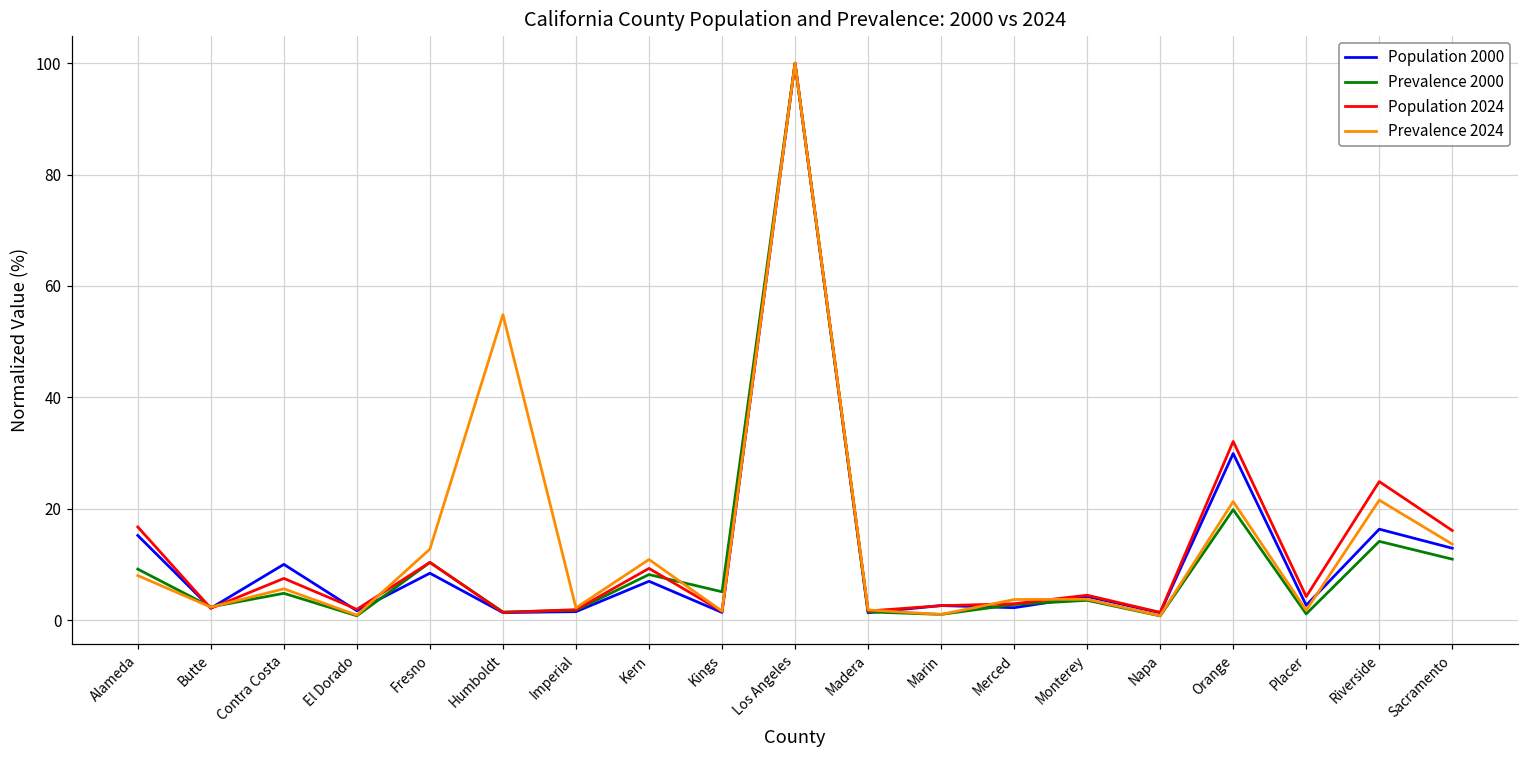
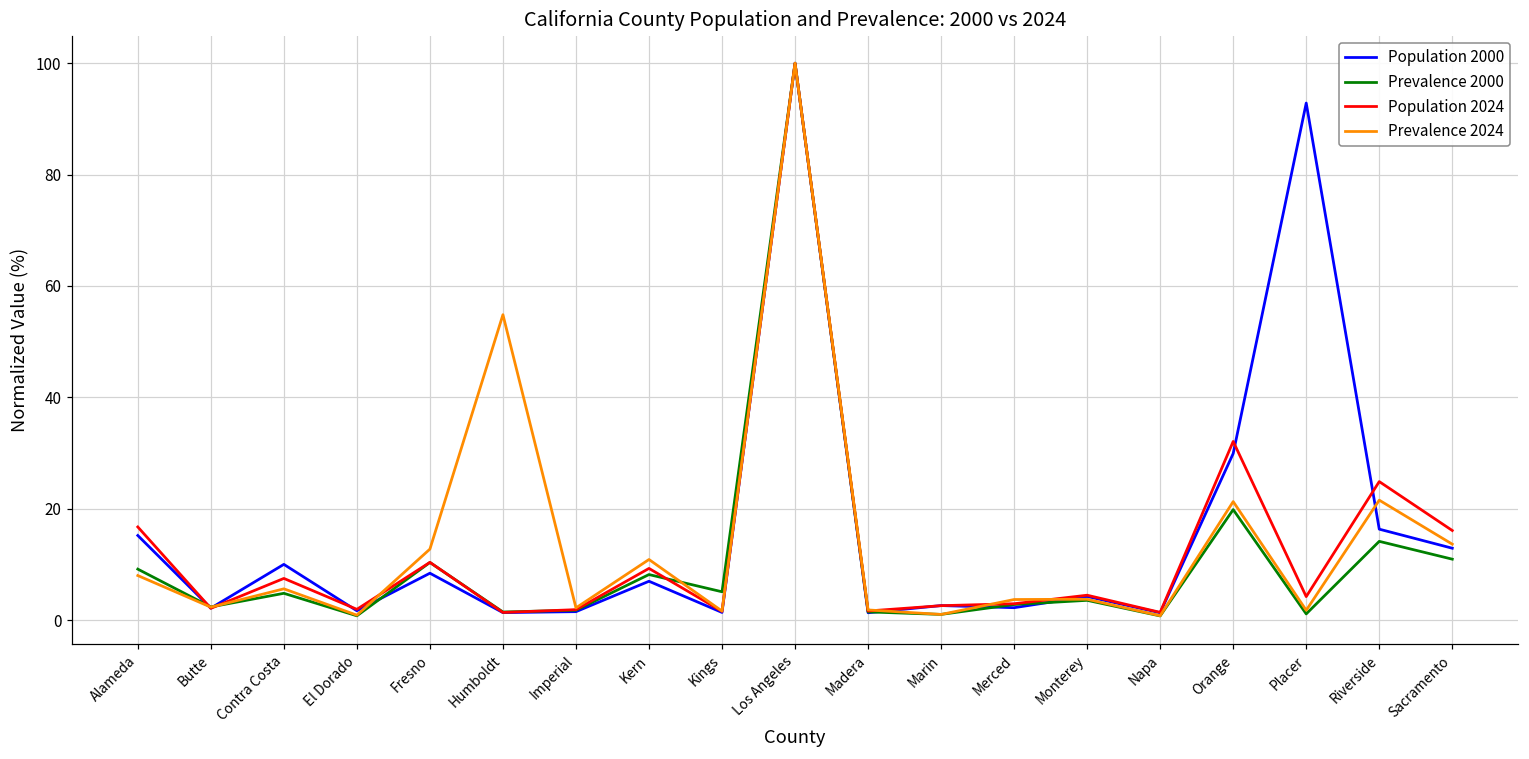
  {
    "Population 2000": {
      "Alameda": 15,
      "Contra Costa": 10,
      "Fresno": 8,
      "Kern": 7,
      "Merced": 2,
      "Orange": 30,
-     "Placer": 3,
+     "Placer": 93,
      "Riverside": 16,
      "Sacramento": 13
    },
    "Prevalence 2000": {
      "Alameda": 9,
      "Contra Costa": 5,
      "Kern": 8,
      "Kings": 5,
      "Orange": 20,
      "Placer": 1,
      "Riverside": 14,
      "Sacramento": 11
    },
    "Population 2024": {
      "Alameda": 17,
      "Contra Costa": 7,
      "Kern": 9,
      "Orange": 32,
      "Placer": 4,
      "Riverside": 25,
      "Sacramento": 16
    },
    "Prevalence 2024": {
      "Alameda": 8,
      "Contra Costa": 6,
      "Fresno": 13,
      "Humboldt": 55,
      "Kern": 11,
      "Merced": 4,
      "Orange": 21,
      "Placer": 2,
      "Riverside": 22,
      "Sacramento": 14
    }
  }
